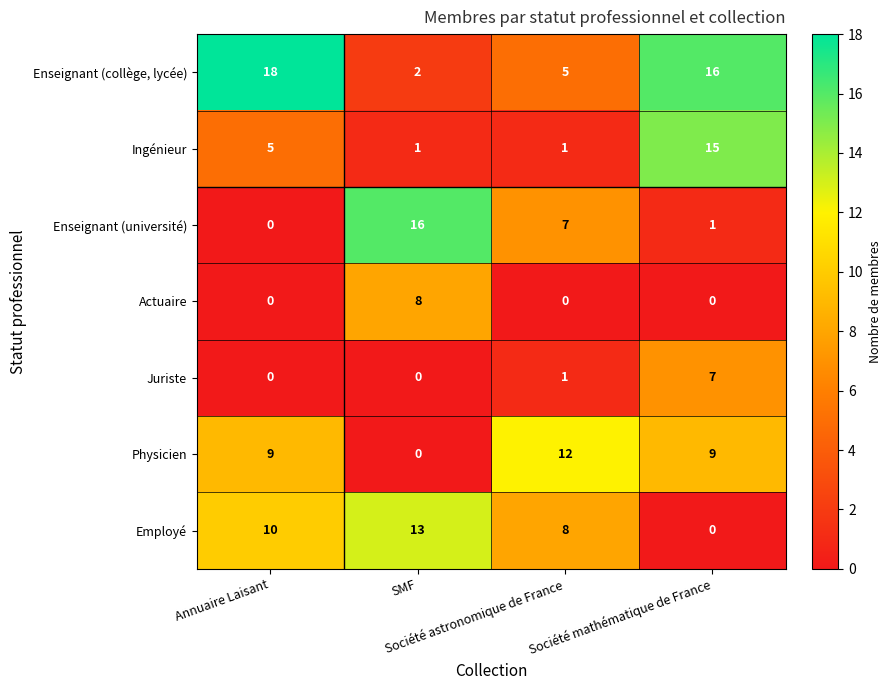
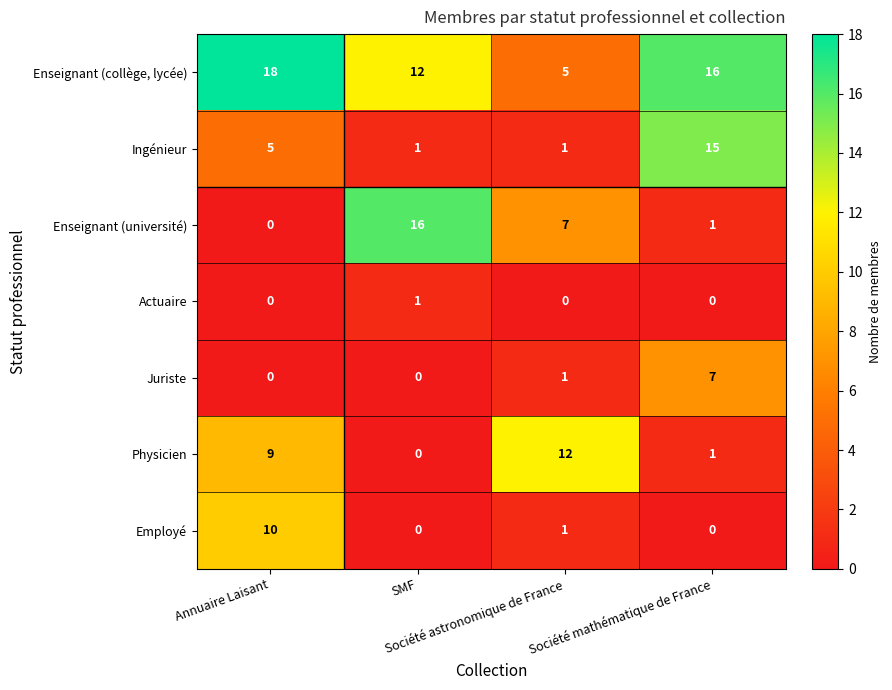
  {
    "Enseignant (collège, lycée)": {
      "Annuaire Laisant": 18,
-     "SMF": 2,
+     "SMF": 12,
      "Société astronomique de France": 5,
      "Société mathématique de France": 16
    },
    "Ingénieur": {
      "Annuaire Laisant": 5,
      "SMF": 1,
      "Société astronomique de France": 1,
      "Société mathématique de France": 15
    },
    "Enseignant (université)": {
      "Annuaire Laisant": 0,
      "SMF": 16,
      "Société astronomique de France": 7,
      "Société mathématique de France": 1
    },
    "Actuaire": {
      "Annuaire Laisant": 0,
-     "SMF": 8,
+     "SMF": 1,
      "Société astronomique de France": 0,
      "Société mathématique de France": 0
    },
    "Juriste": {
      "Annuaire Laisant": 0,
      "SMF": 0,
      "Société astronomique de France": 1,
      "Société mathématique de France": 7
    },
    "Physicien": {
      "Annuaire Laisant": 9,
      "SMF": 0,
      "Société astronomique de France": 12,
-     "Société mathématique de France": 9
+     "Société mathématique de France": 1
    },
    "Employé": {
      "Annuaire Laisant": 10,
-     "SMF": 13,
-     "Société astronomique de France": 8,
+     "SMF": 0,
+     "Société astronomique de France": 1,
      "Société mathématique de France": 0
    }
  }
